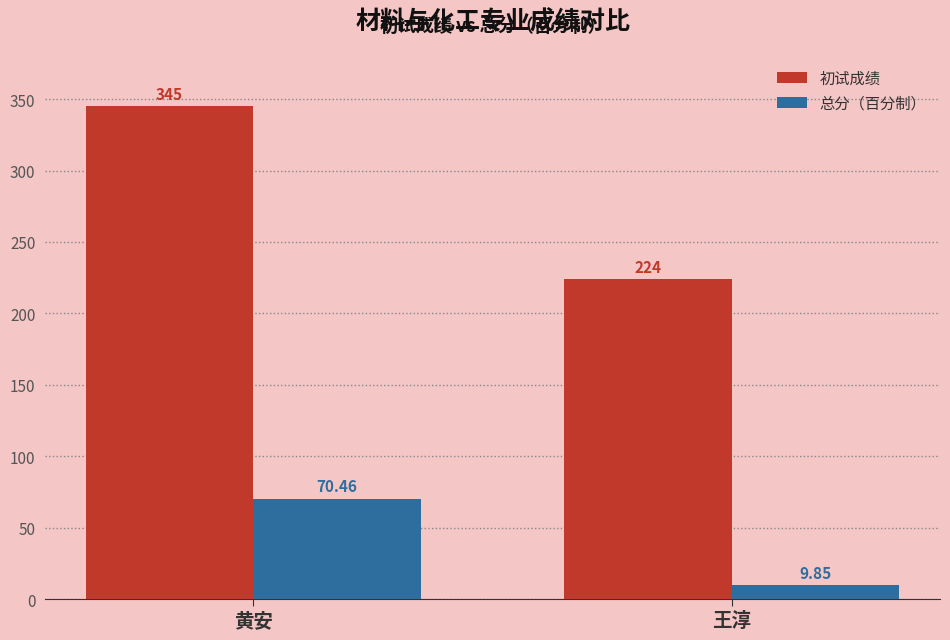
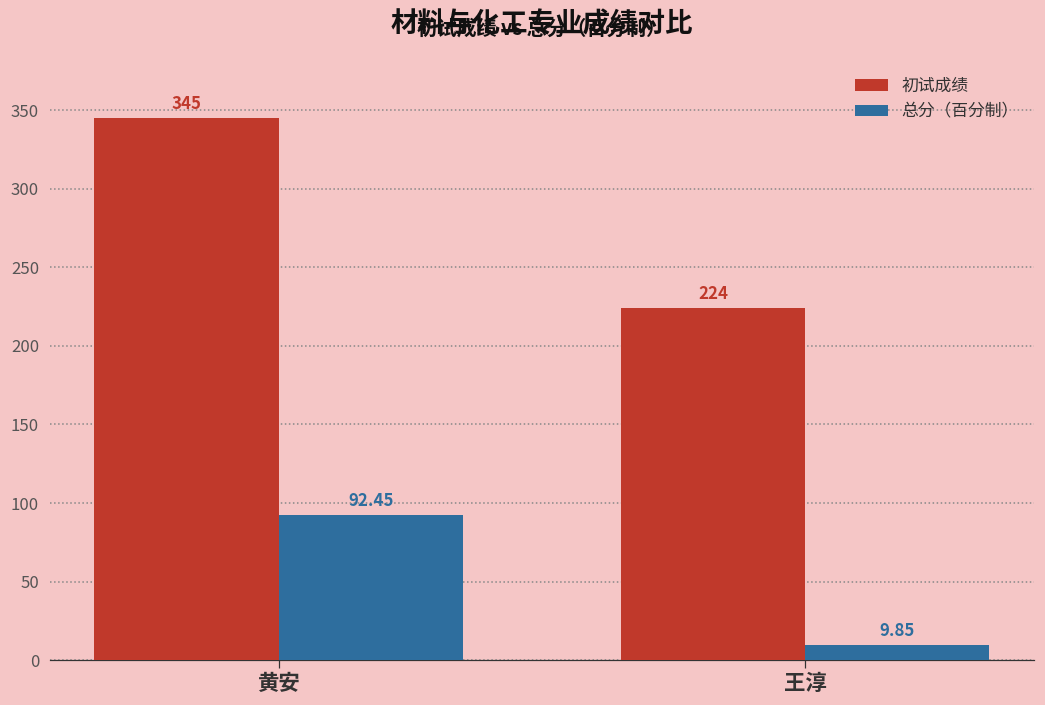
  {
    "初试成绩": {
      "黄安": 345,
      "王淳": 224
    },
    "总分（百分制）": {
-     "黄安": 70.46,
+     "黄安": 92.45,
      "王淳": 9.85
    }
  }
